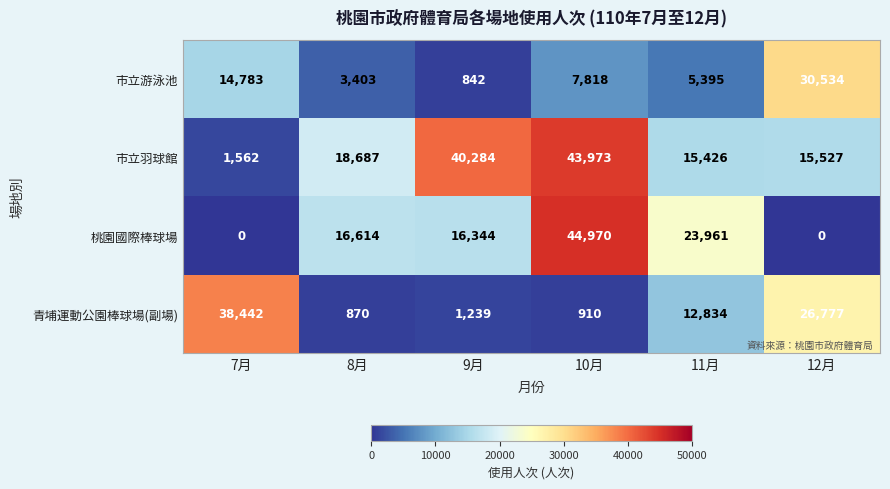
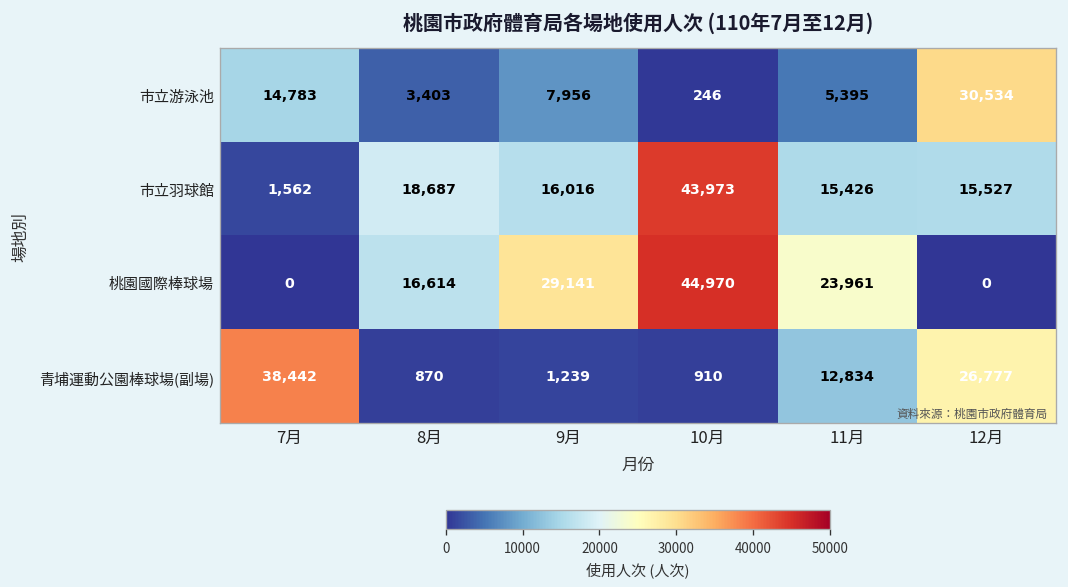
  {
    "市立游泳池": {
      "7月": "14,783",
      "8月": "3,403",
-     "9月": "842",
-     "10月": "7,818",
+     "9月": "7,956",
+     "10月": "246",
      "11月": "5,395",
      "12月": "30,534"
    },
    "市立羽球館": {
      "7月": "1,562",
      "8月": "18,687",
-     "9月": "40,284",
+     "9月": "16,016",
      "10月": "43,973",
      "11月": "15,426",
      "12月": "15,527"
    },
    "桃園國際棒球場": {
      "7月": "0",
      "8月": "16,614",
-     "9月": "16,344",
+     "9月": "29,141",
      "10月": "44,970",
      "11月": "23,961",
      "12月": "0"
    },
    "青埔運動公園棒球場(副場)": {
      "7月": "38,442",
      "8月": "870",
      "9月": "1,239",
      "10月": "910",
      "11月": "12,834"
    }
  }
